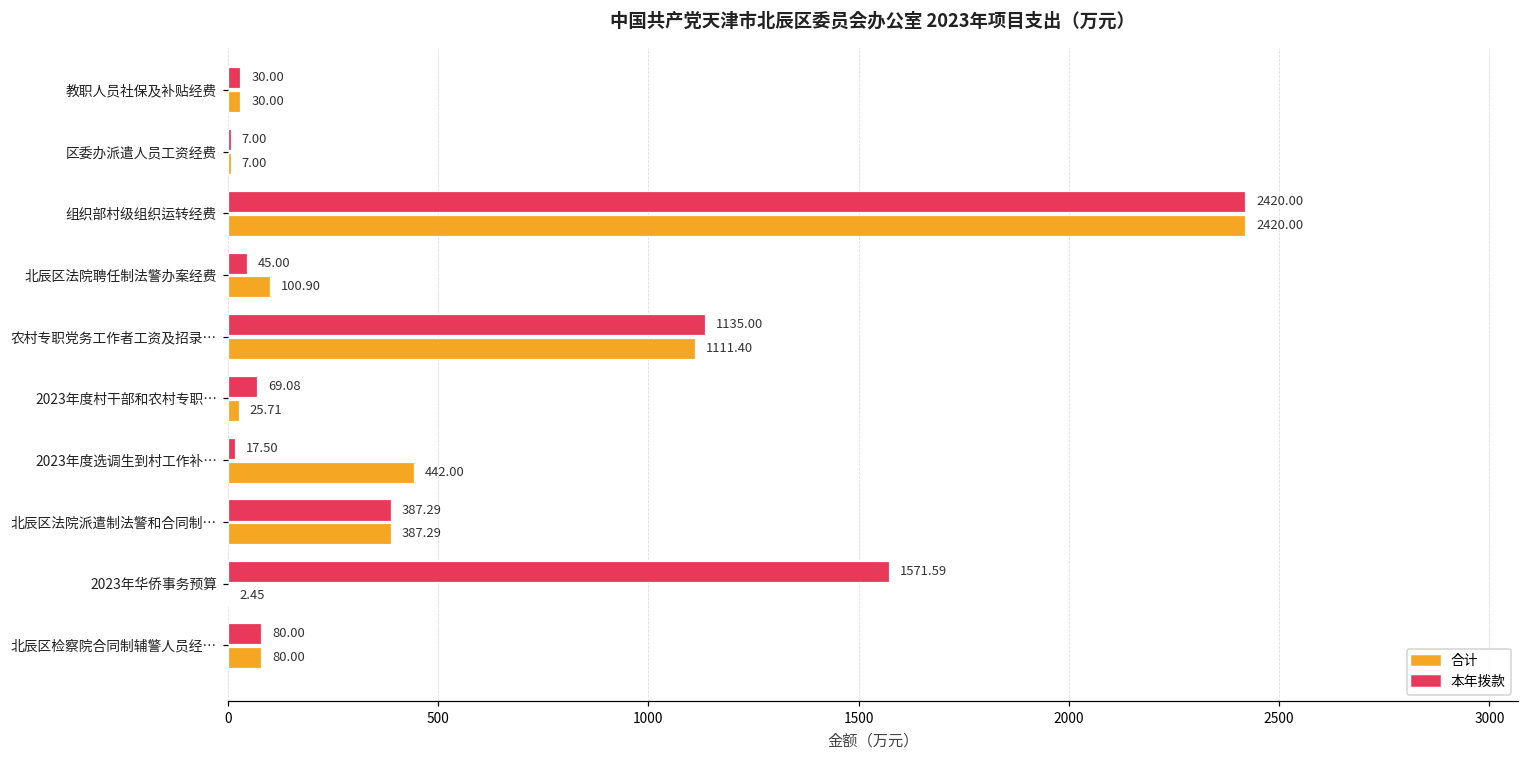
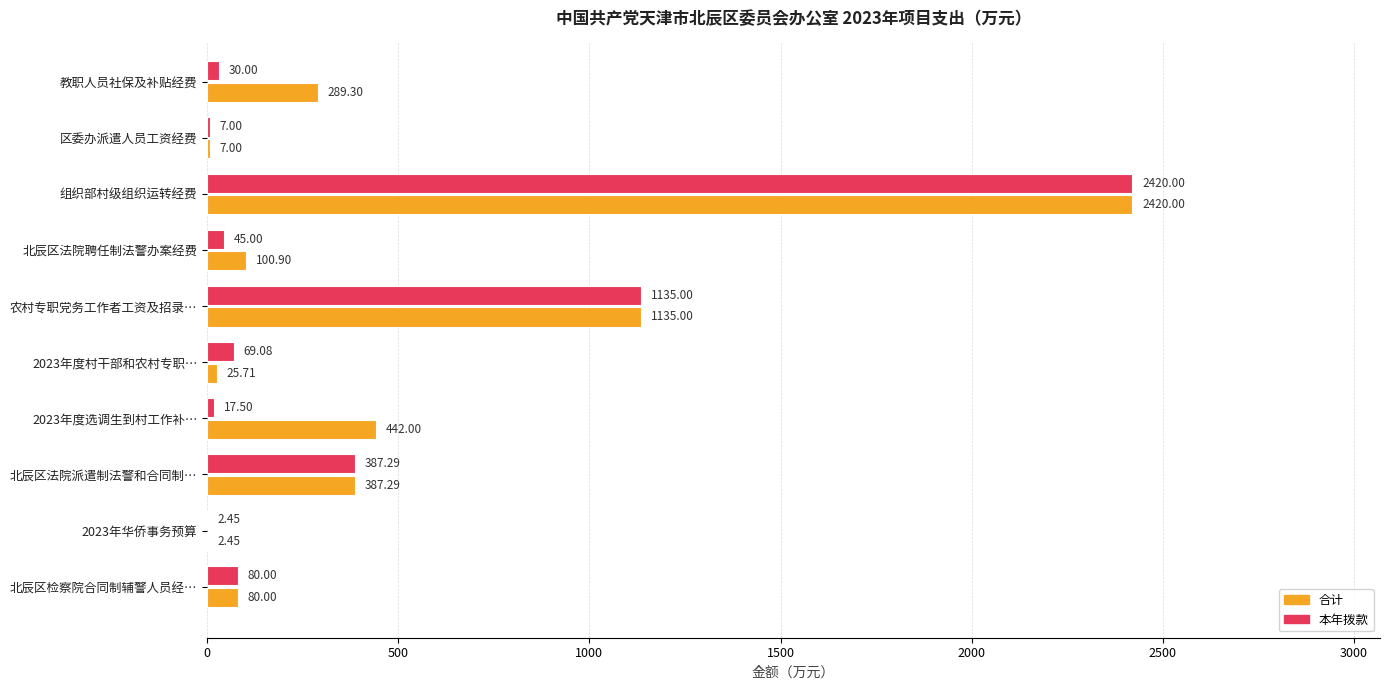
  {
    "合计": {
-     "教职人员社保及补贴经费": 30.00,
+     "教职人员社保及补贴经费": 289.30,
      "区委办派遣人员工资经费": 7.00,
      "组织部村级组织运转经费": 2420.00,
      "北辰区法院聘任制法警办案经费": 100.90,
-     "农村专职党务工作者工资及招录…": 1111.40,
+     "农村专职党务工作者工资及招录…": 1135.00,
      "2023年度村干部和农村专职…": 25.71,
      "2023年度选调生到村工作补…": 442.00,
      "北辰区法院派遣制法警和合同制…": 387.29,
      "2023年华侨事务预算": 2.45,
      "北辰区检察院合同制辅警人员经…": 80.00
    },
    "本年拨款": {
      "教职人员社保及补贴经费": 30.00,
      "区委办派遣人员工资经费": 7.00,
      "组织部村级组织运转经费": 2420.00,
      "北辰区法院聘任制法警办案经费": 45.00,
      "农村专职党务工作者工资及招录…": 1135.00,
      "2023年度村干部和农村专职…": 69.08,
      "2023年度选调生到村工作补…": 17.50,
      "北辰区法院派遣制法警和合同制…": 387.29,
-     "2023年华侨事务预算": 1571.59,
+     "2023年华侨事务预算": 2.45,
      "北辰区检察院合同制辅警人员经…": 80.00
    }
  }
